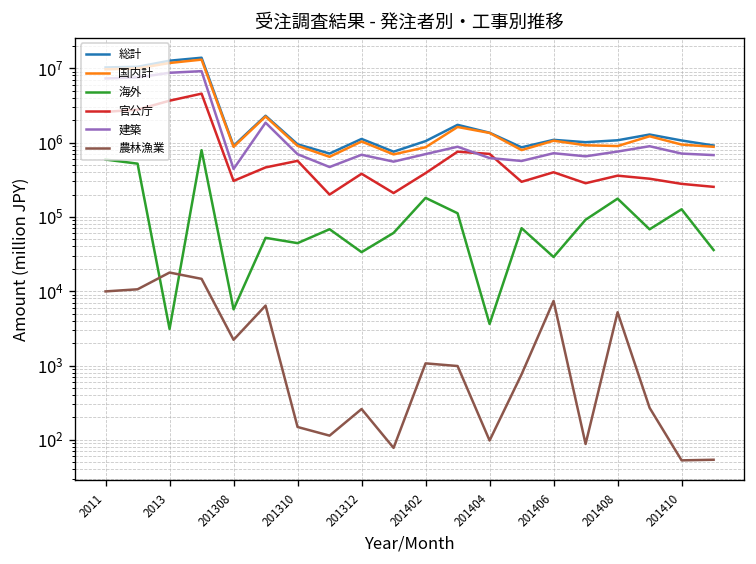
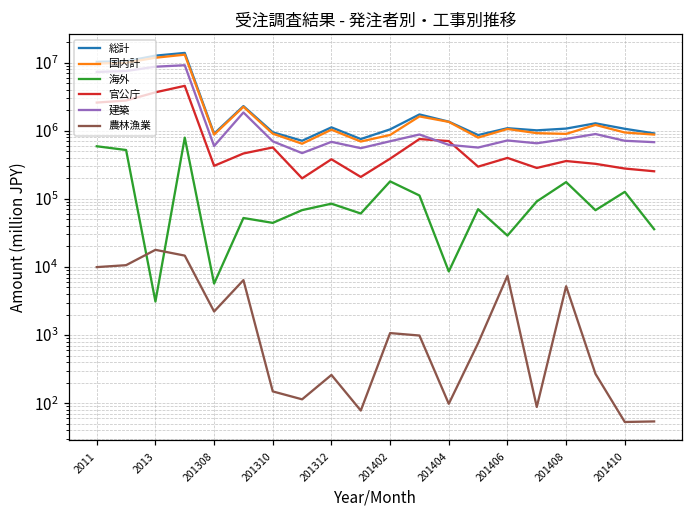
  {
    "総計": {
      "201402": 1000000,
      "201408": 1100000,
      "201410": 1100000
    },
    "国内計": {
      "201402": 900000,
      "201408": 900000,
      "201410": 900000
    },
    "海外": {
      "2011": 600000,
      "2013": 3000,
      "201308": 6000,
      "201310": 40000,
-     "201312": 30000,
+     "201312": 80000,
      "201402": 180000,
-     "201404": 4000,
+     "201404": 9000,
      "201406": 30000,
      "201408": 180000,
      "201410": 130000
    },
    "官公庁": {
      "201308": 300000,
      "201310": 600000,
      "201312": 400000,
      "201402": 400000,
      "201404": 700000,
      "201406": 400000,
      "201408": 400000,
      "201410": 300000
    },
    "建築": {
-     "201308": 400000,
+     "201308": 600000,
      "201310": 700000,
      "201312": 700000,
      "201402": 700000,
      "201404": 600000,
      "201406": 700000,
      "201408": 800000,
      "201410": 700000
    },
    "農林漁業": {
      "2011": 10000,
      "2013": 18000,
      "201308": 2200,
      "201310": 150,
      "201312": 260,
      "201402": 1100,
      "201404": 100,
      "201406": 7000,
      "201408": 5000,
      "201410": 50
    }
  }
